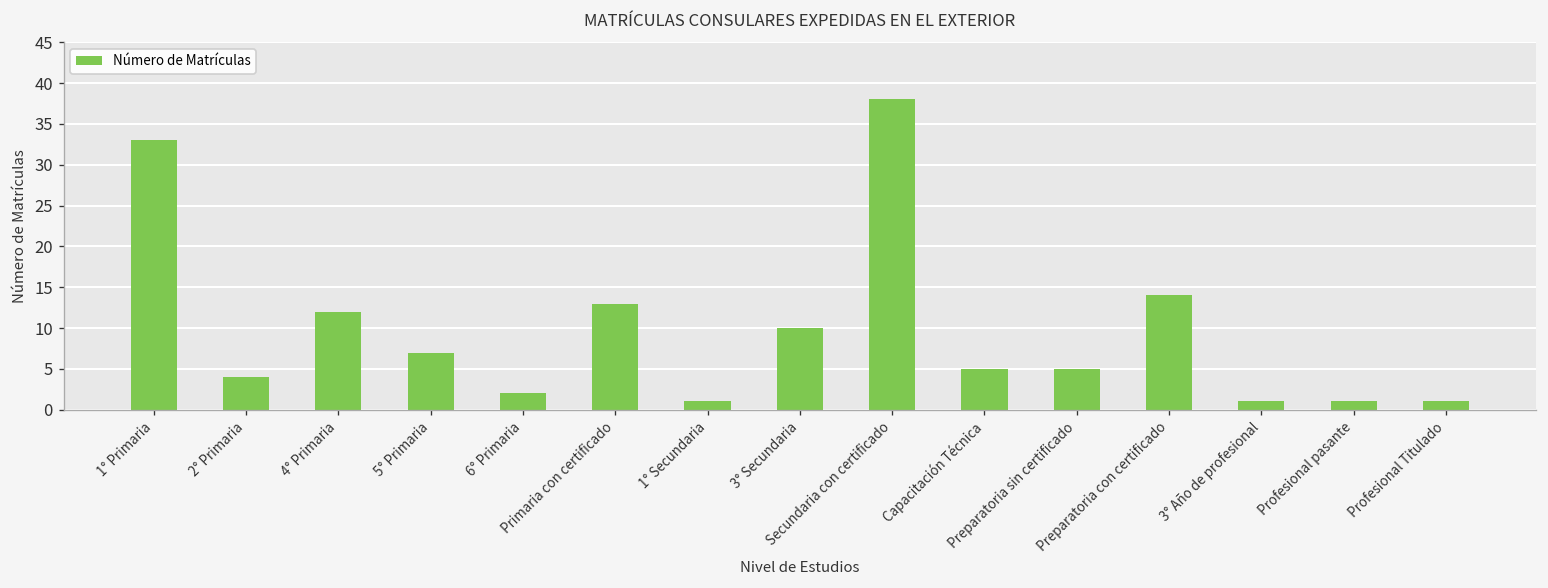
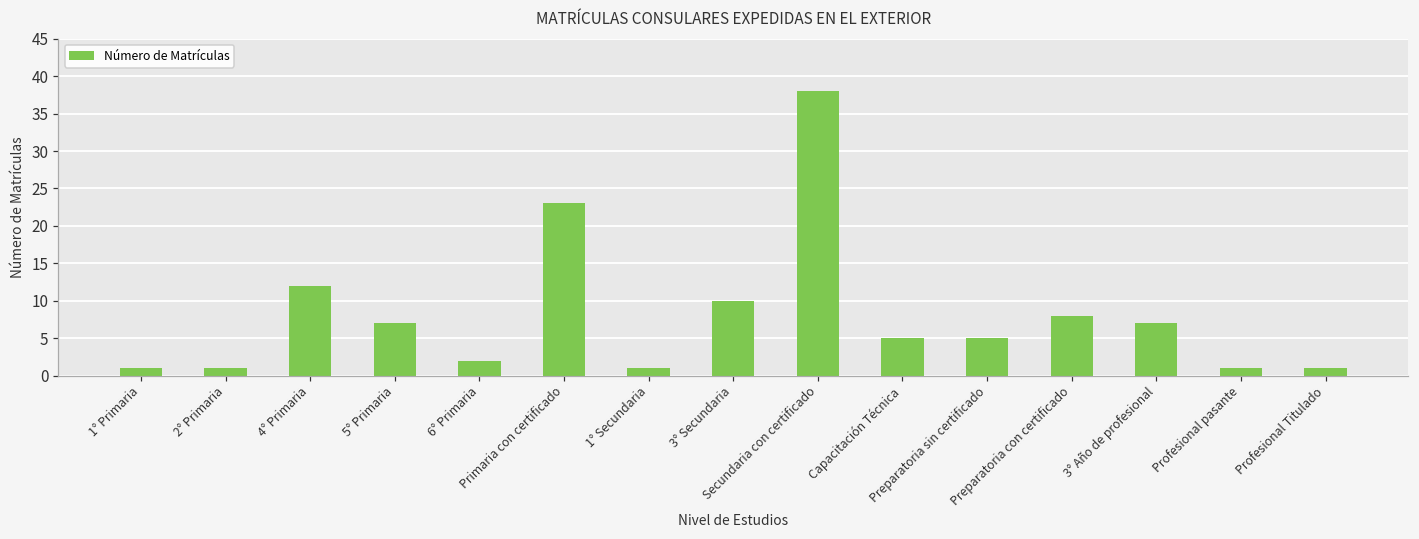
  {
-   "1° Primaria": 33,
-   "2° Primaria": 4,
+   "1° Primaria": 1,
+   "2° Primaria": 1,
    "4° Primaria": 12,
    "5° Primaria": 7,
    "6° Primaria": 2,
-   "Primaria con certificado": 13,
+   "Primaria con certificado": 23,
    "1° Secundaria": 1,
    "3° Secundaria": 10,
    "Secundaria con certificado": 38,
    "Capacitación Técnica": 5,
    "Preparatoria sin certificado": 5,
-   "Preparatoria con certificado": 14,
-   "3° Año de profesional": 1,
+   "Preparatoria con certificado": 8,
+   "3° Año de profesional": 7,
    "Profesional pasante": 1,
    "Profesional Titulado": 1
  }
